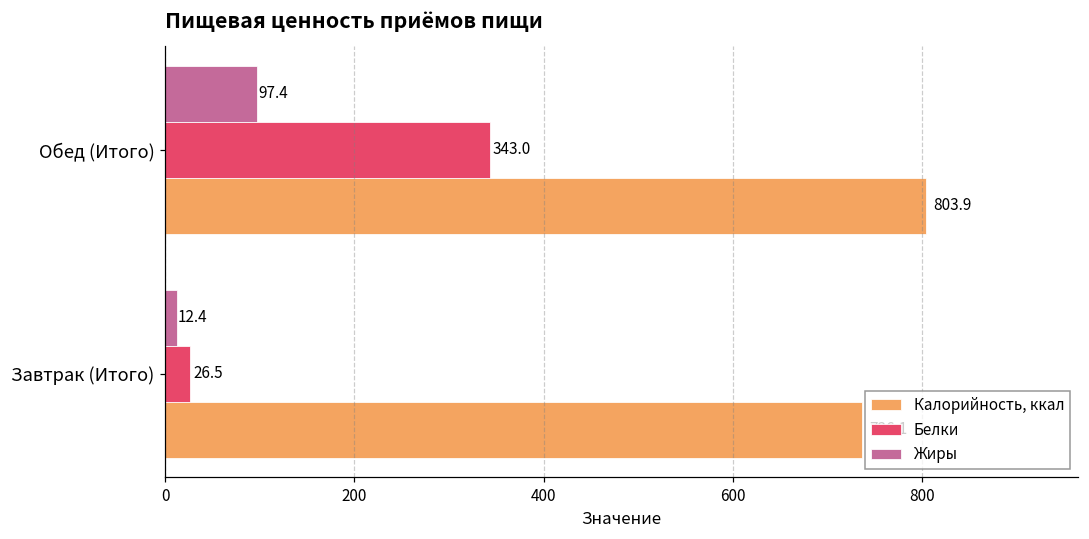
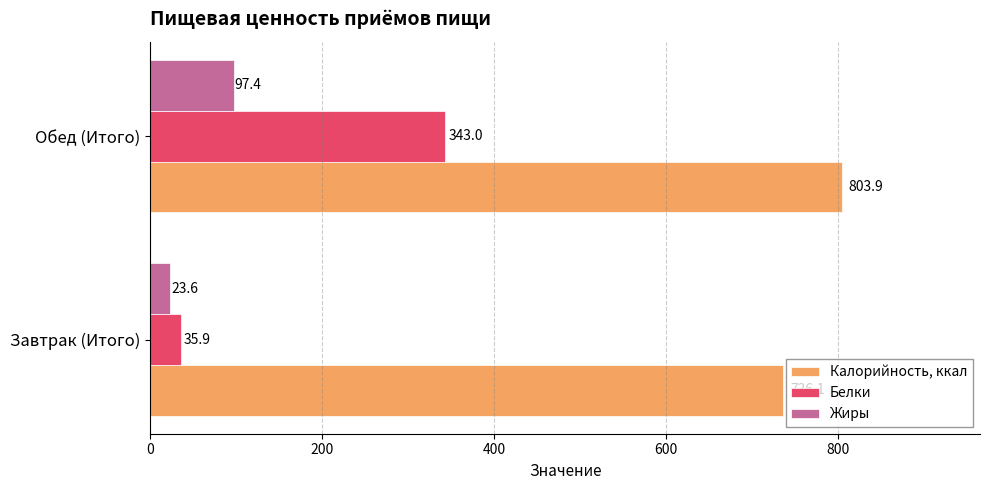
  {
    "Калорийность, ккал": {
      "Обед (Итого)": 803.9
    },
    "Белки": {
      "Обед (Итого)": 343.0,
-     "Завтрак (Итого)": 26.5
+     "Завтрак (Итого)": 35.9
    },
    "Жиры": {
      "Обед (Итого)": 97.4,
-     "Завтрак (Итого)": 12.4
+     "Завтрак (Итого)": 23.6
    }
  }
